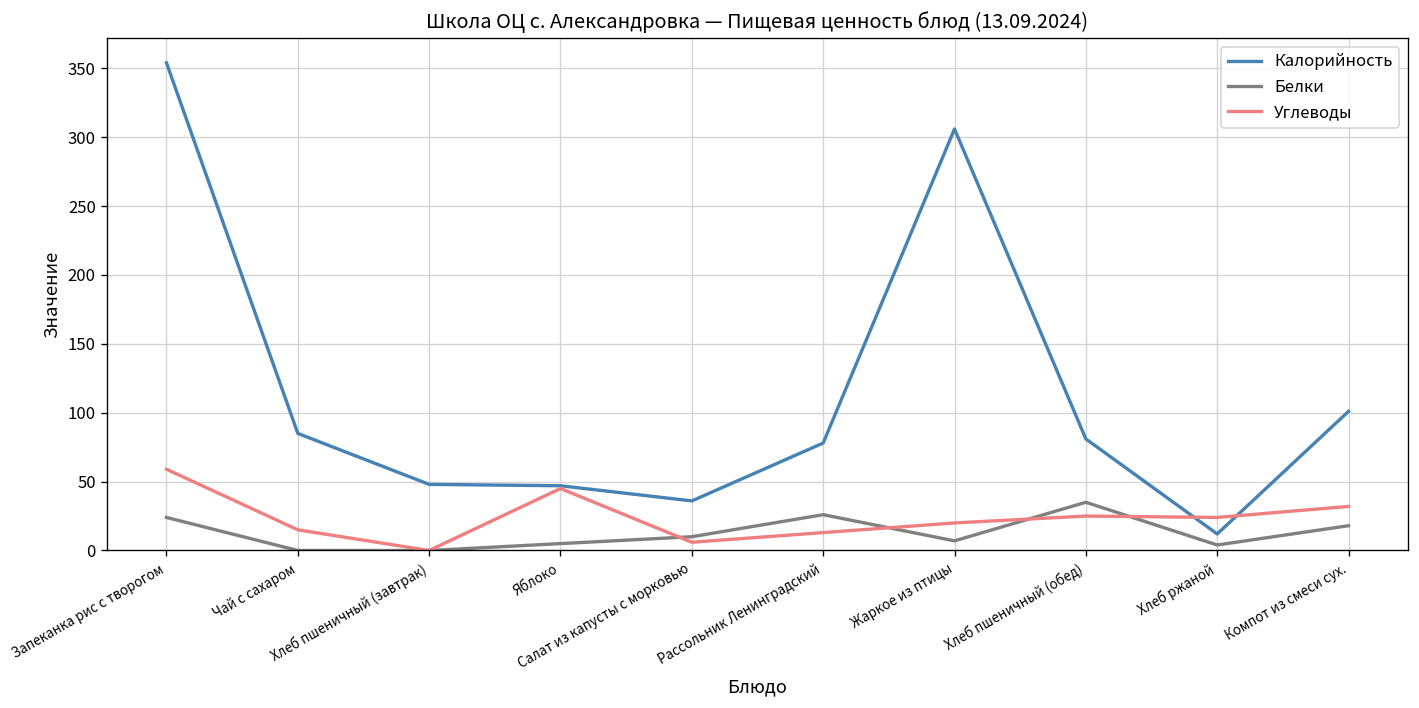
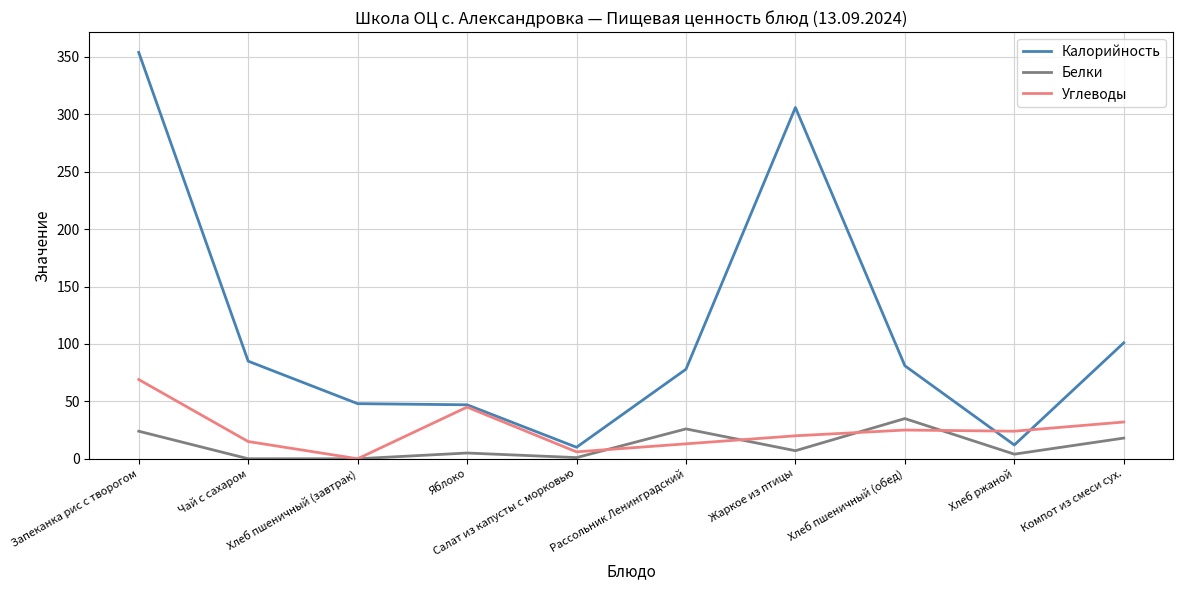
  {
    "Калорийность": {
      "Запеканка рис с творогом": 354,
      "Чай с сахаром": 85,
      "Хлеб пшеничный (завтрак)": 48,
-     "Салат из капусты с морковью": 36,
+     "Салат из капусты с морковью": 10,
      "Рассольник Ленинградский": 78,
      "Жаркое из птицы": 306,
      "Хлеб пшеничный (обед)": 81,
      "Хлеб ржаной": 12,
      "Компот из смеси сух.": 101
    },
    "Белки": {
      "Запеканка рис с творогом": 24,
      "Чай с сахаром": 0,
      "Яблоко": 5,
-     "Салат из капусты с морковью": 10,
+     "Салат из капусты с морковью": 1,
      "Рассольник Ленинградский": 26,
      "Жаркое из птицы": 7,
      "Хлеб пшеничный (обед)": 35,
      "Хлеб ржаной": 4,
      "Компот из смеси сух.": 18
    },
    "Углеводы": {
-     "Запеканка рис с творогом": 59,
+     "Запеканка рис с творогом": 69,
      "Чай с сахаром": 15,
      "Салат из капусты с морковью": 6,
      "Рассольник Ленинградский": 13,
      "Жаркое из птицы": 20,
      "Хлеб пшеничный (обед)": 25,
      "Хлеб ржаной": 24,
      "Компот из смеси сух.": 32
    }
  }
